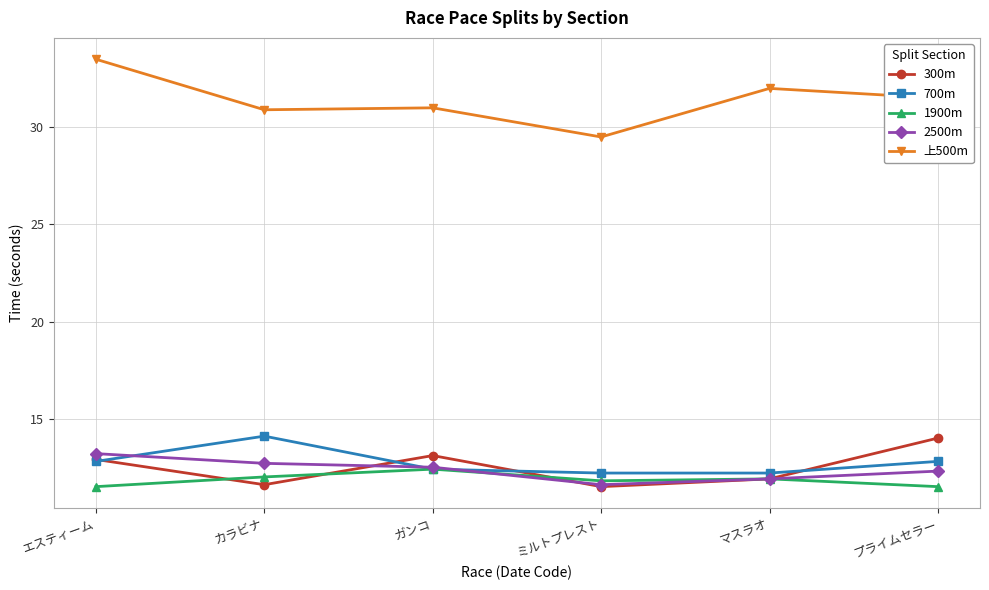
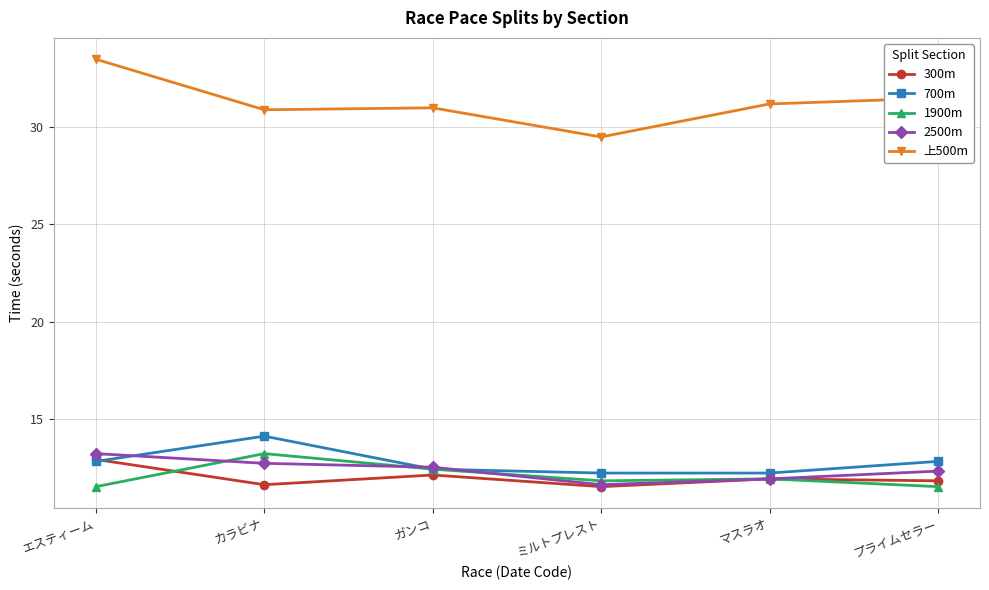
  {
    "300m": {
      "カラビナ": 11.6,
-     "ガンコ": 13.1,
-     "プライムセラー": 14.0
+     "ガンコ": 12.1,
+     "プライムセラー": 11.8
    },
    "700m": {
      "カラビナ": 14.1,
      "ミルトプレスト": 12.2,
      "マスラオ": 12.2,
      "プライムセラー": 12.8
    },
    "1900m": {
      "エスティーム": 11.5,
-     "カラビナ": 12.0,
+     "カラビナ": 13.2,
      "ミルトプレスト": 11.8,
      "プライムセラー": 11.5
    },
    "2500m": {
      "エスティーム": 13.2,
      "カラビナ": 12.7,
      "プライムセラー": 12.3
    },
    "上500m": {
      "エスティーム": 33.5,
      "カラビナ": 30.9,
      "ガンコ": 31.0,
      "ミルトプレスト": 29.5,
-     "マスラオ": 32.0
+     "マスラオ": 31.2
    }
  }
